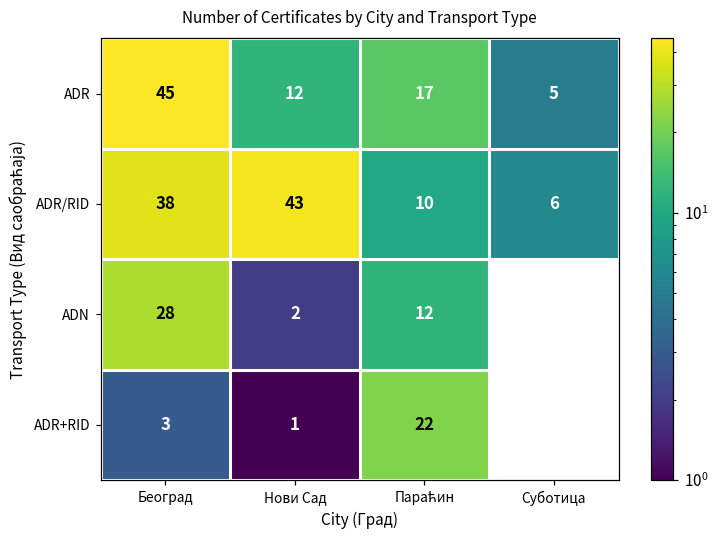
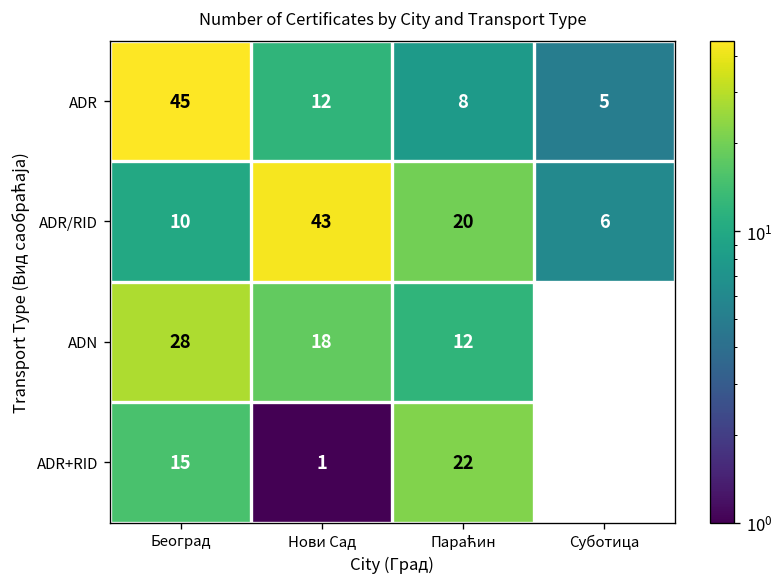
  {
    "ADR": {
      "Београд": 45,
      "Нови Сад": 12,
-     "Параћин": 17,
+     "Параћин": 8,
      "Суботица": 5
    },
    "ADR/RID": {
-     "Београд": 38,
+     "Београд": 10,
      "Нови Сад": 43,
-     "Параћин": 10,
+     "Параћин": 20,
      "Суботица": 6
    },
    "ADN": {
      "Београд": 28,
-     "Нови Сад": 2,
+     "Нови Сад": 18,
      "Параћин": 12
    },
    "ADR+RID": {
-     "Београд": 3,
+     "Београд": 15,
      "Нови Сад": 1,
      "Параћин": 22
    }
  }
